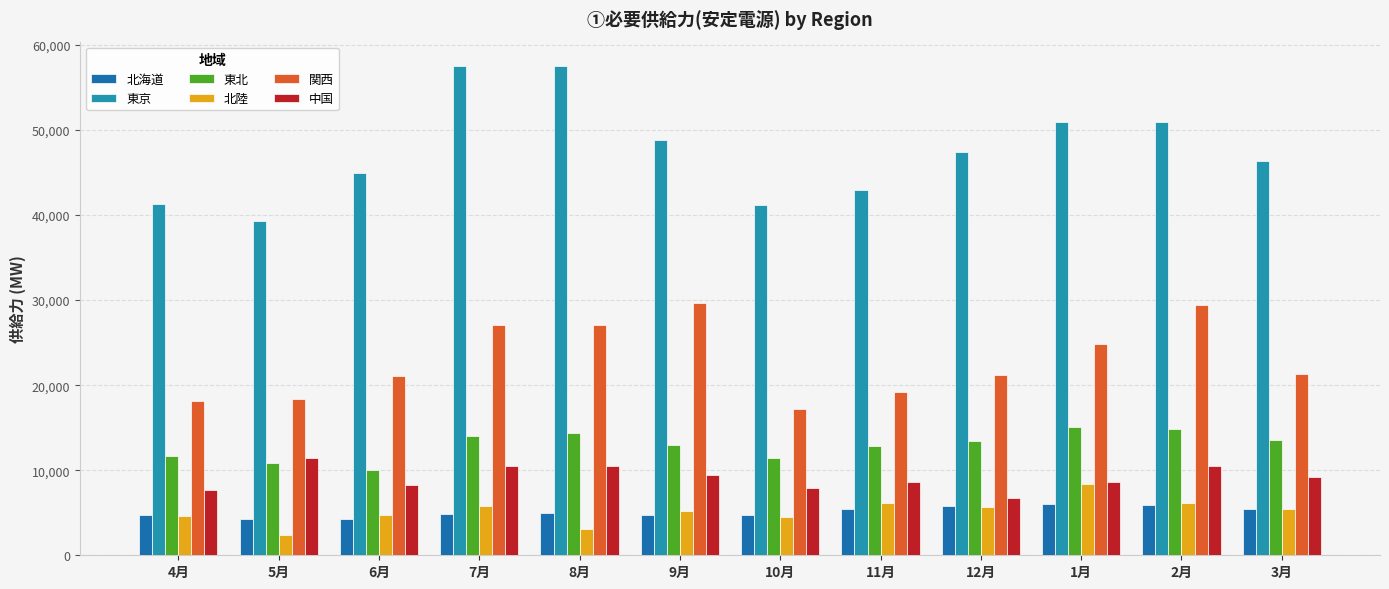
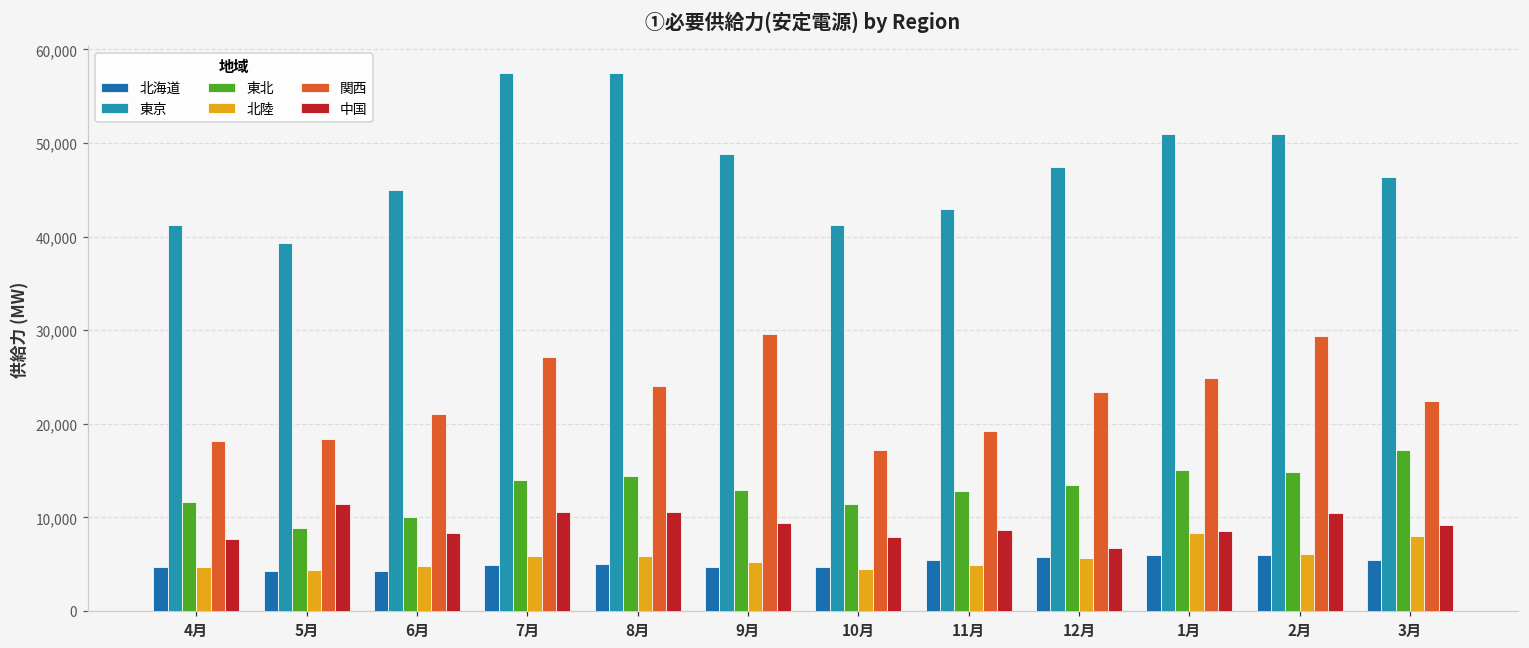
  {
    "東北": {
      "4月": "12,000",
-     "5月": "11,000",
+     "5月": "9,000",
      "6月": "10,000",
      "7月": "14,000",
      "8月": "14,000",
      "9月": "13,000",
      "10月": "11,000",
      "11月": "13,000",
      "12月": "13,000",
      "1月": "15,000",
      "2月": "15,000",
-     "3月": "14,000"
+     "3月": "17,000"
    },
    "北陸": {
      "4月": "5,000",
-     "5月": "2,000",
+     "5月": "4,000",
      "6月": "5,000",
      "7月": "6,000",
-     "8月": "3,000",
+     "8月": "6,000",
      "9月": "5,000",
      "10月": "4,000",
-     "11月": "6,000",
+     "11月": "5,000",
      "12月": "6,000",
      "1月": "8,000",
      "2月": "6,000",
-     "3月": "5,000"
+     "3月": "8,000"
    },
    "関西": {
      "4月": "18,000",
      "5月": "18,000",
      "6月": "21,000",
      "7月": "27,000",
-     "8月": "27,000",
+     "8月": "24,000",
      "9月": "30,000",
      "10月": "17,000",
      "11月": "19,000",
-     "12月": "21,000",
+     "12月": "23,000",
      "1月": "25,000",
      "2月": "29,000",
-     "3月": "21,000"
+     "3月": "22,000"
    },
    "中国": {
      "4月": "8,000",
      "5月": "11,000",
      "6月": "8,000",
      "7月": "11,000",
      "8月": "11,000",
      "9月": "9,000",
      "10月": "8,000",
      "11月": "9,000",
      "12月": "7,000",
      "1月": "9,000",
      "2月": "10,000",
      "3月": "9,000"
    }
  }
